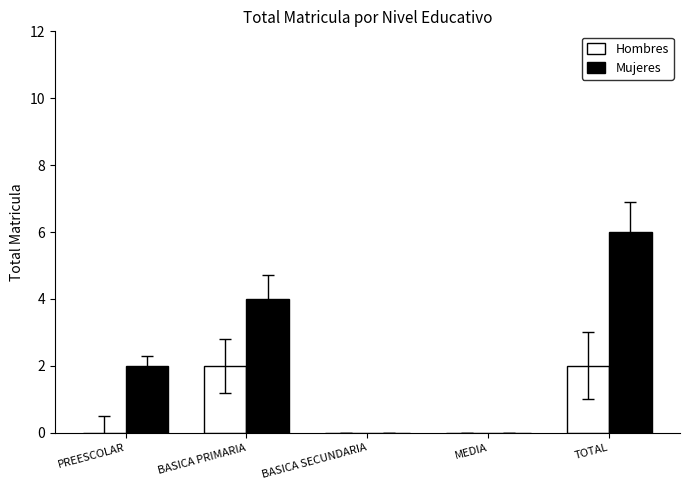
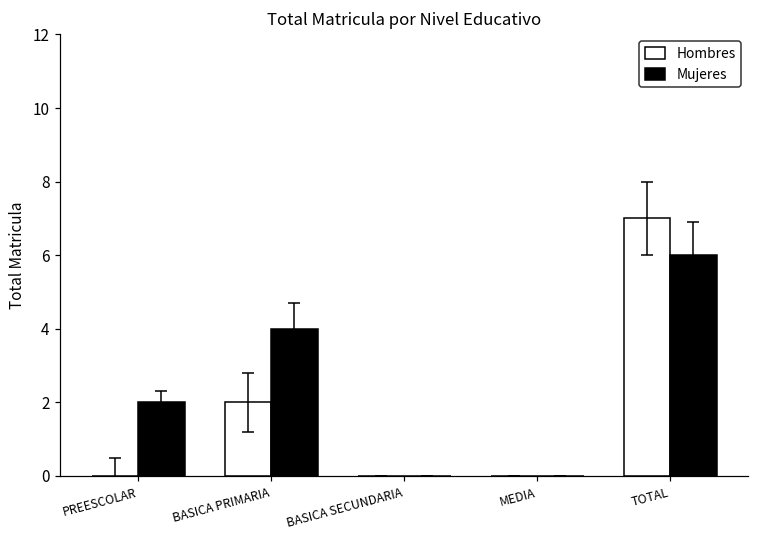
  {
    "Hombres": {
      "PREESCOLAR": 0,
      "BASICA PRIMARIA": 2,
      "BASICA SECUNDARIA": 0,
      "MEDIA": 0,
-     "TOTAL": 2
+     "TOTAL": 7
    }
  }
